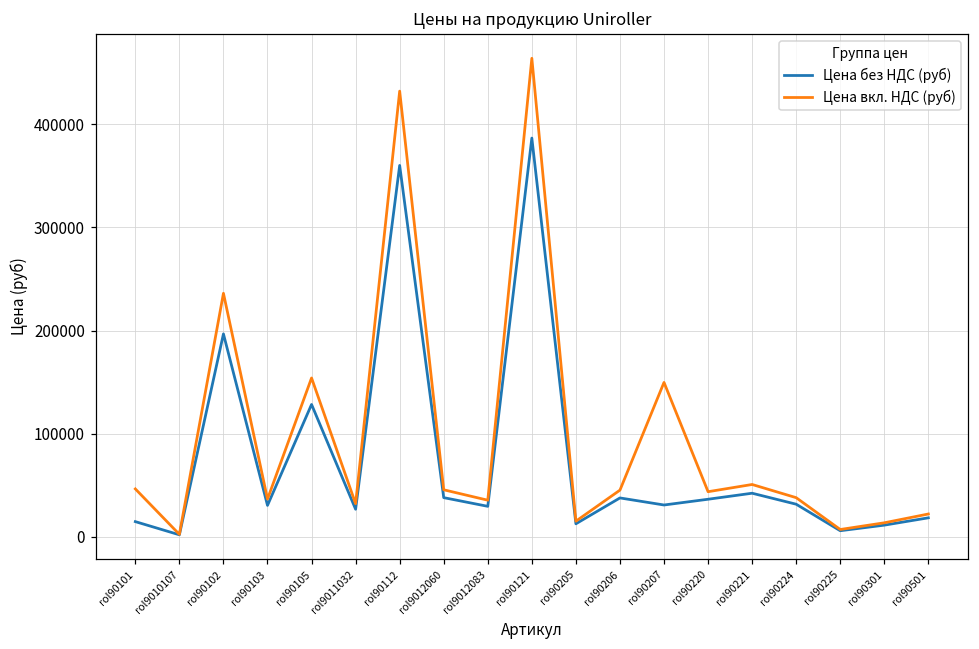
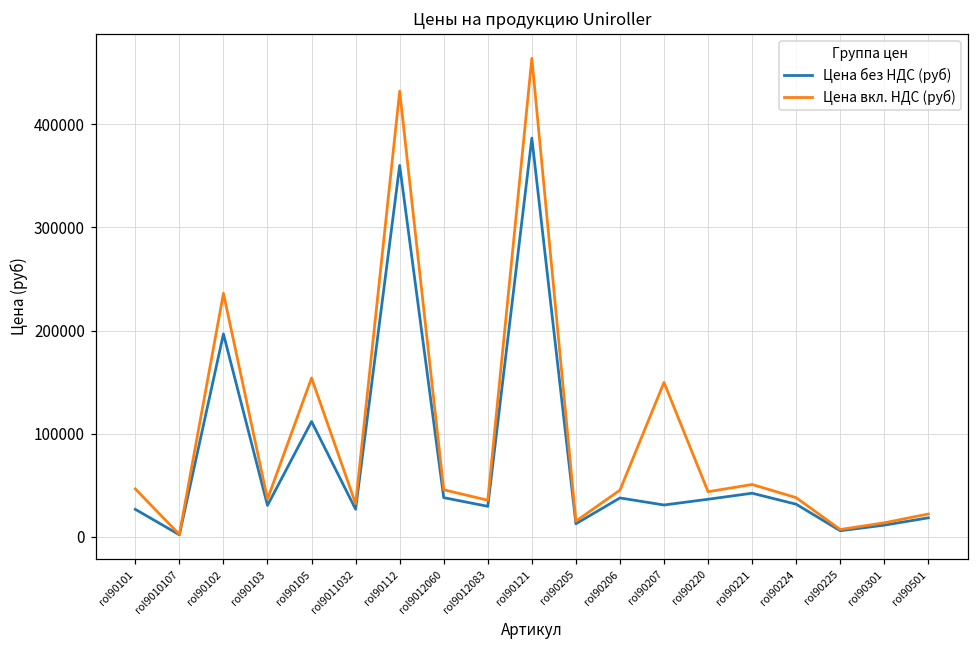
  {
    "Цена без НДС (руб)": {
-     "rol90101": 10000,
+     "rol90101": 30000,
      "rol90102": 200000,
      "rol90103": 30000,
-     "rol90105": 130000,
+     "rol90105": 110000,
      "rol9011032": 30000,
      "rol90112": 360000,
      "rol9012060": 40000,
      "rol9012083": 30000,
      "rol90121": 390000,
      "rol90206": 40000,
      "rol90207": 30000,
      "rol90220": 40000,
      "rol90221": 40000,
      "rol90224": 30000,
      "rol90501": 20000
    },
    "Цена вкл. НДС (руб)": {
      "rol90101": 50000,
      "rol90102": 240000,
      "rol90103": 40000,
      "rol90105": 150000,
      "rol9011032": 30000,
      "rol90112": 430000,
      "rol9012060": 50000,
      "rol9012083": 40000,
      "rol90121": 460000,
      "rol90206": 50000,
      "rol90207": 150000,
      "rol90220": 40000,
      "rol90221": 50000,
      "rol90224": 40000,
      "rol90501": 20000
    }
  }
